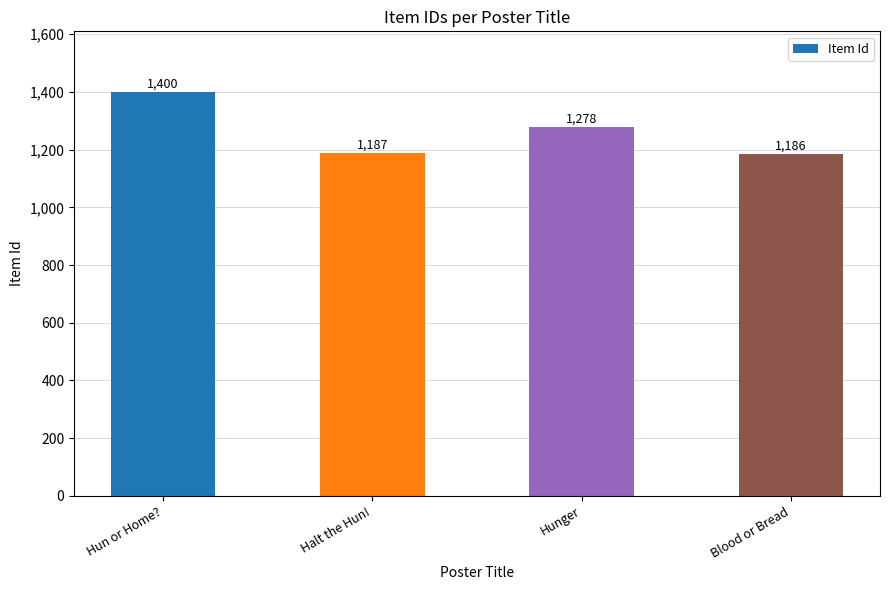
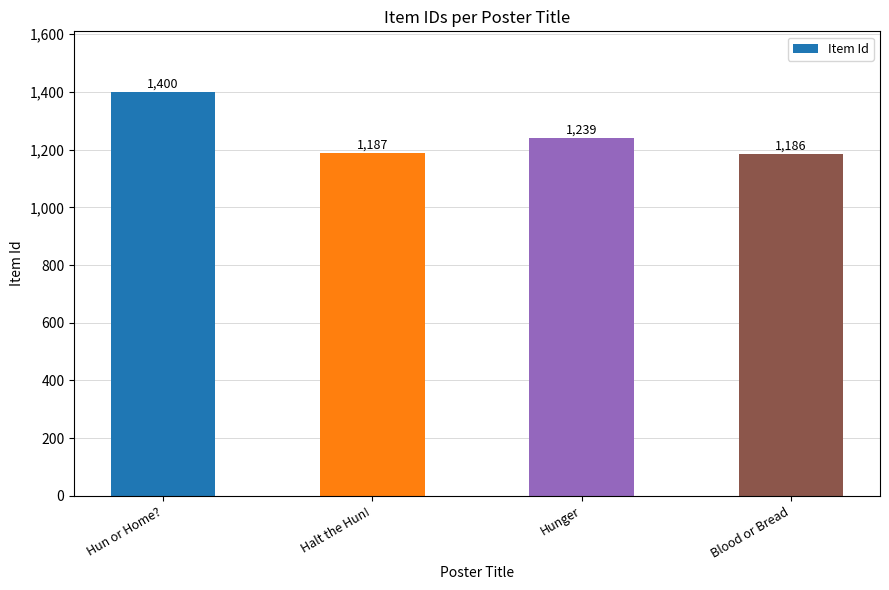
  {
    "Hun or Home?": "1,400",
    "Halt the Hun!": "1,187",
-   "Hunger": "1,278",
+   "Hunger": "1,239",
    "Blood or Bread": "1,186"
  }
